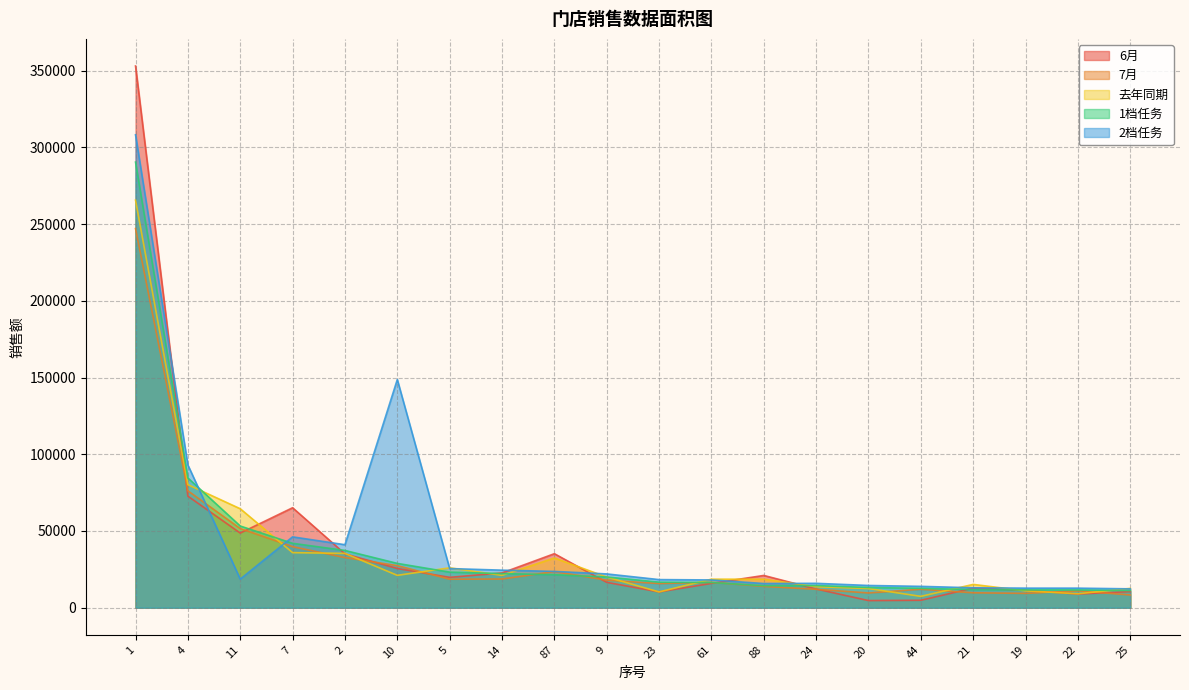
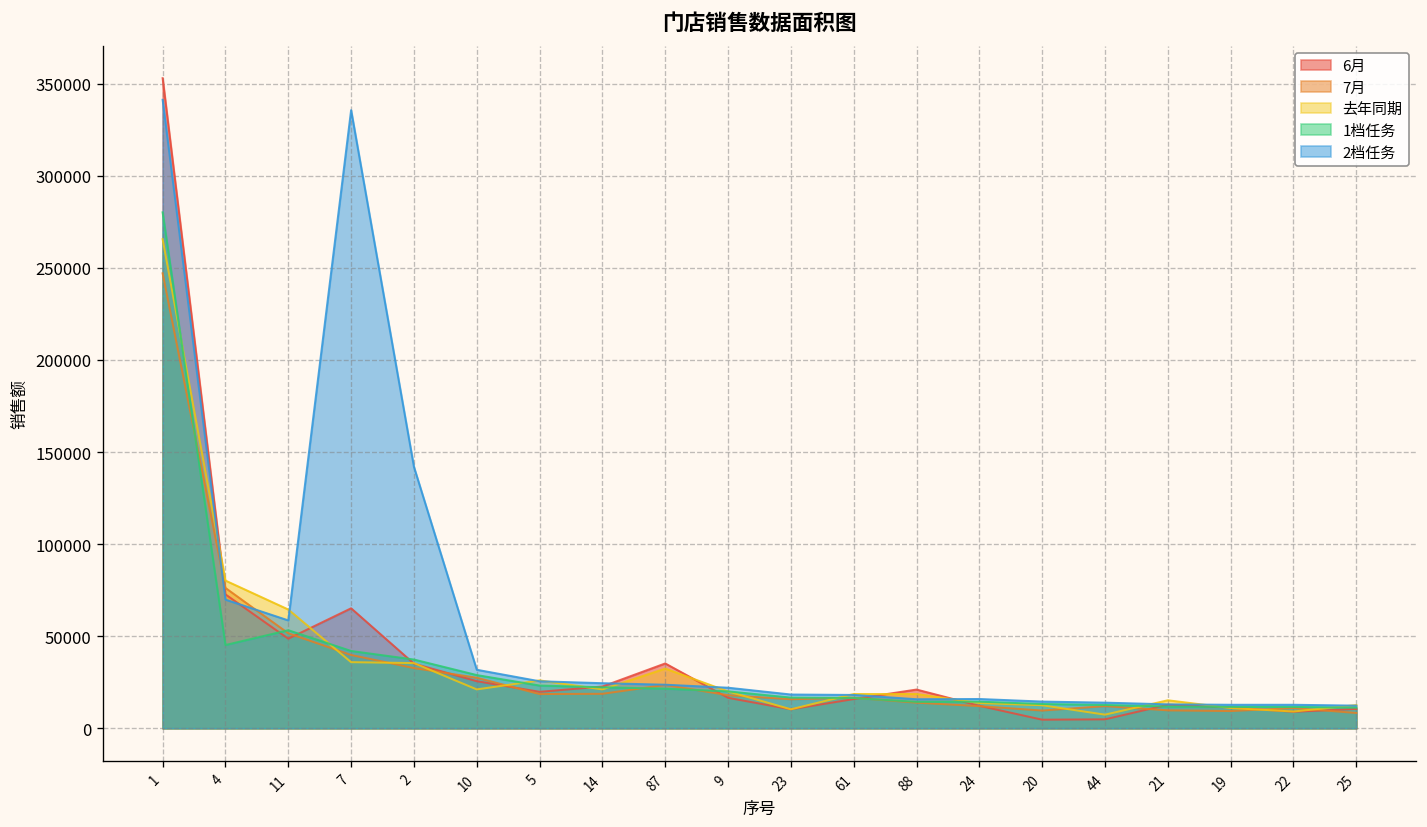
  {
    "1档任务": {
-     "1": 290000,
-     "4": 85000,
+     "1": 280000,
+     "4": 45000,
      "11": 53000,
      "7": 42000,
      "2": 37000,
      "5": 23000,
      "87": 22000
    },
    "2档任务": {
-     "1": 308000,
-     "4": 93000,
-     "11": 19000,
-     "7": 46000,
-     "2": 41000,
-     "10": 149000,
+     "1": 341000,
+     "4": 70000,
+     "11": 59000,
+     "7": 336000,
+     "2": 142000,
+     "10": 32000,
      "14": 24000,
      "9": 22000,
      "23": 18000
    }
  }
